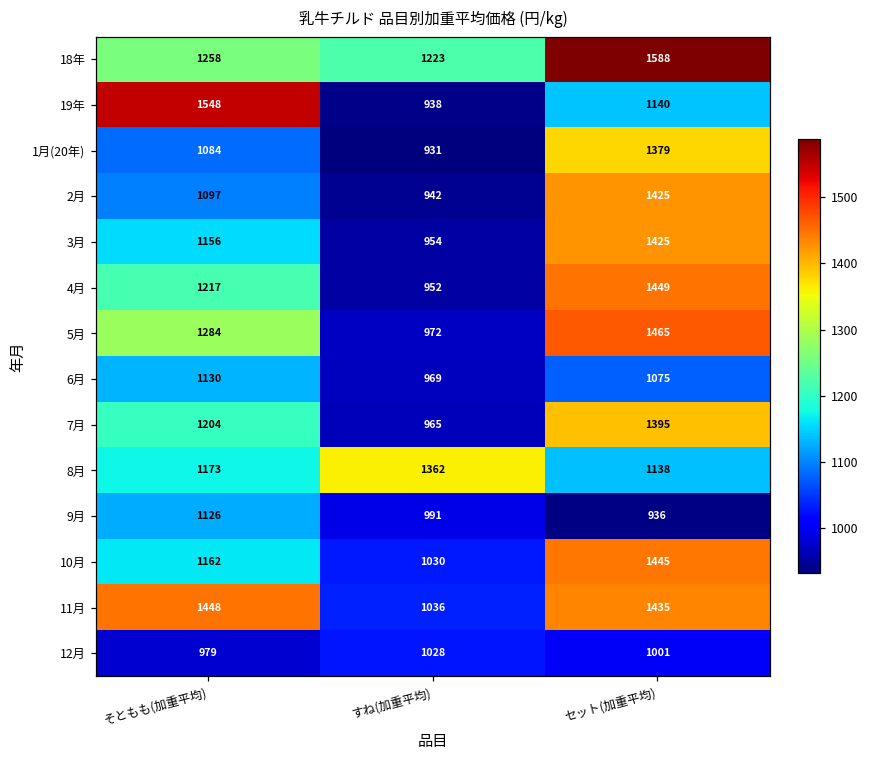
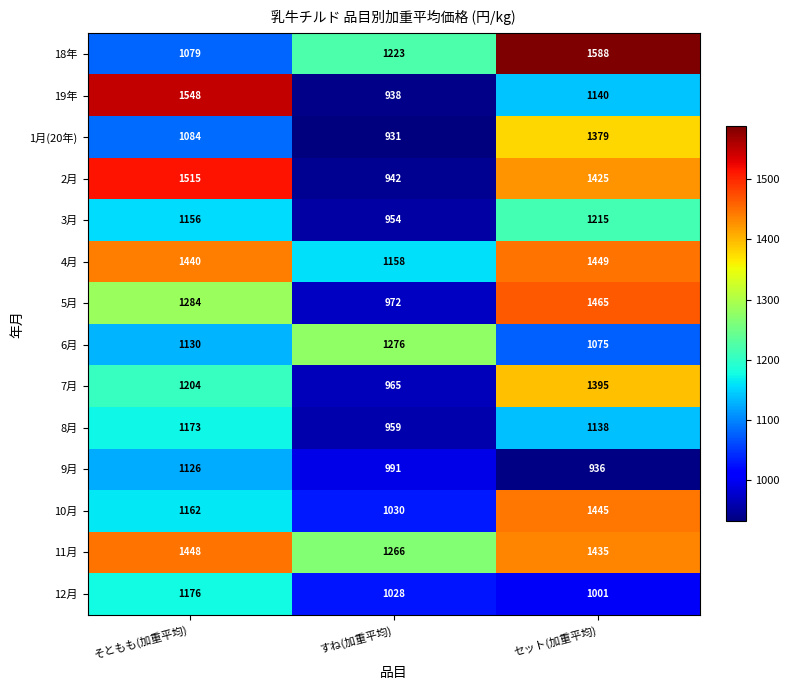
  {
    "18年": {
-     "そともも(加重平均)": 1258,
+     "そともも(加重平均)": 1079,
      "すね(加重平均)": 1223,
      "セット(加重平均)": 1588
    },
    "19年": {
      "そともも(加重平均)": 1548,
      "すね(加重平均)": 938,
      "セット(加重平均)": 1140
    },
    "1月(20年)": {
      "そともも(加重平均)": 1084,
      "すね(加重平均)": 931,
      "セット(加重平均)": 1379
    },
    "2月": {
-     "そともも(加重平均)": 1097,
+     "そともも(加重平均)": 1515,
      "すね(加重平均)": 942,
      "セット(加重平均)": 1425
    },
    "3月": {
      "そともも(加重平均)": 1156,
      "すね(加重平均)": 954,
-     "セット(加重平均)": 1425
+     "セット(加重平均)": 1215
    },
    "4月": {
-     "そともも(加重平均)": 1217,
-     "すね(加重平均)": 952,
+     "そともも(加重平均)": 1440,
+     "すね(加重平均)": 1158,
      "セット(加重平均)": 1449
    },
    "5月": {
      "そともも(加重平均)": 1284,
      "すね(加重平均)": 972,
      "セット(加重平均)": 1465
    },
    "6月": {
      "そともも(加重平均)": 1130,
-     "すね(加重平均)": 969,
+     "すね(加重平均)": 1276,
      "セット(加重平均)": 1075
    },
    "7月": {
      "そともも(加重平均)": 1204,
      "すね(加重平均)": 965,
      "セット(加重平均)": 1395
    },
    "8月": {
      "そともも(加重平均)": 1173,
-     "すね(加重平均)": 1362,
+     "すね(加重平均)": 959,
      "セット(加重平均)": 1138
    },
    "9月": {
      "そともも(加重平均)": 1126,
      "すね(加重平均)": 991,
      "セット(加重平均)": 936
    },
    "10月": {
      "そともも(加重平均)": 1162,
      "すね(加重平均)": 1030,
      "セット(加重平均)": 1445
    },
    "11月": {
      "そともも(加重平均)": 1448,
-     "すね(加重平均)": 1036,
+     "すね(加重平均)": 1266,
      "セット(加重平均)": 1435
    },
    "12月": {
-     "そともも(加重平均)": 979,
+     "そともも(加重平均)": 1176,
      "すね(加重平均)": 1028,
      "セット(加重平均)": 1001
    }
  }
